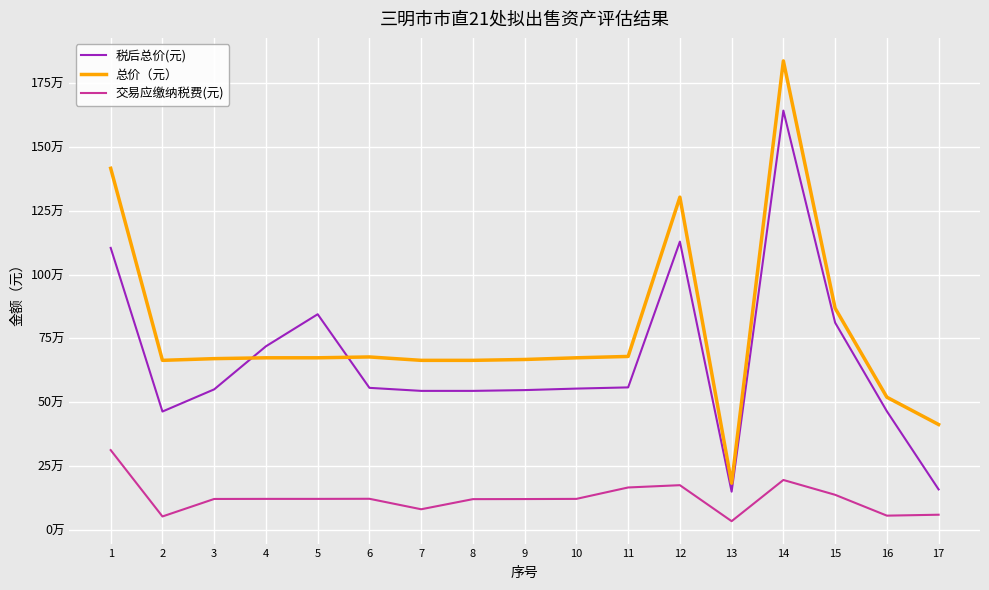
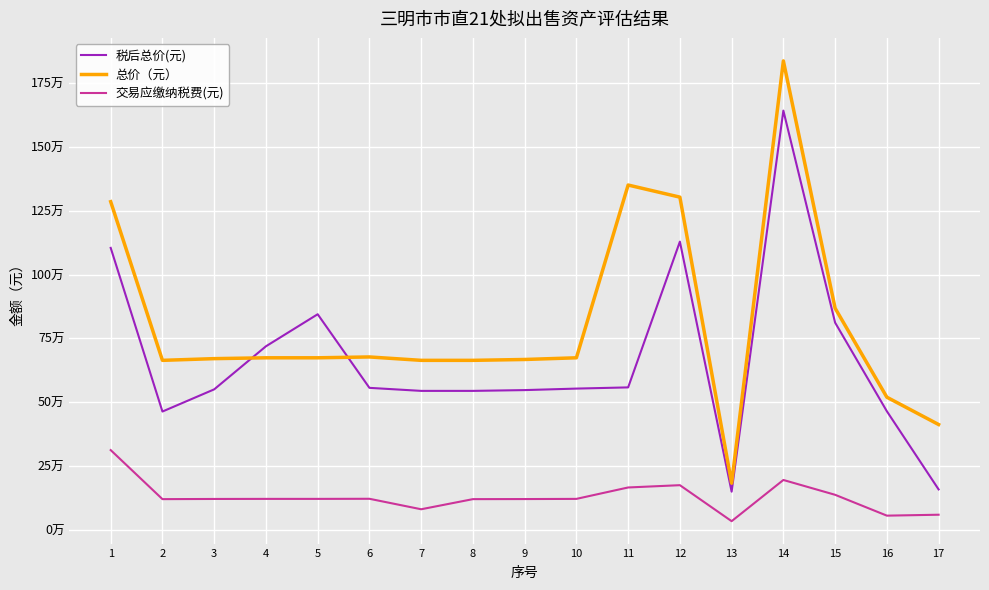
  {
    "税后总价(元)": {
      "1": "110万",
      "2": "46万",
      "3": "55万",
      "4": "72万",
      "5": "84万",
      "6": "56万",
      "7": "54万",
      "8": "54万",
      "9": "55万",
      "10": "55万",
      "11": "56万",
      "12": "113万",
      "13": "15万",
      "14": "164万",
      "15": "81万",
      "16": "46万",
      "17": "16万"
    },
    "总价（元）": {
-     "1": "142万",
+     "1": "129万",
      "2": "66万",
      "3": "67万",
      "4": "67万",
      "5": "67万",
      "6": "68万",
      "7": "66万",
      "8": "66万",
      "9": "67万",
      "10": "67万",
-     "11": "68万",
+     "11": "135万",
      "12": "130万",
      "13": "18万",
      "14": "184万",
      "15": "87万",
      "16": "52万",
      "17": "41万"
    },
    "交易应缴纳税费(元)": {
      "1": "31万",
-     "2": "5万",
+     "2": "12万",
      "3": "12万",
      "4": "12万",
      "5": "12万",
      "6": "12万",
      "7": "8万",
      "8": "12万",
      "9": "12万",
      "10": "12万",
      "11": "17万",
      "12": "17万",
      "13": "3万",
      "14": "19万",
      "15": "14万",
      "16": "6万",
      "17": "6万"
    }
  }
